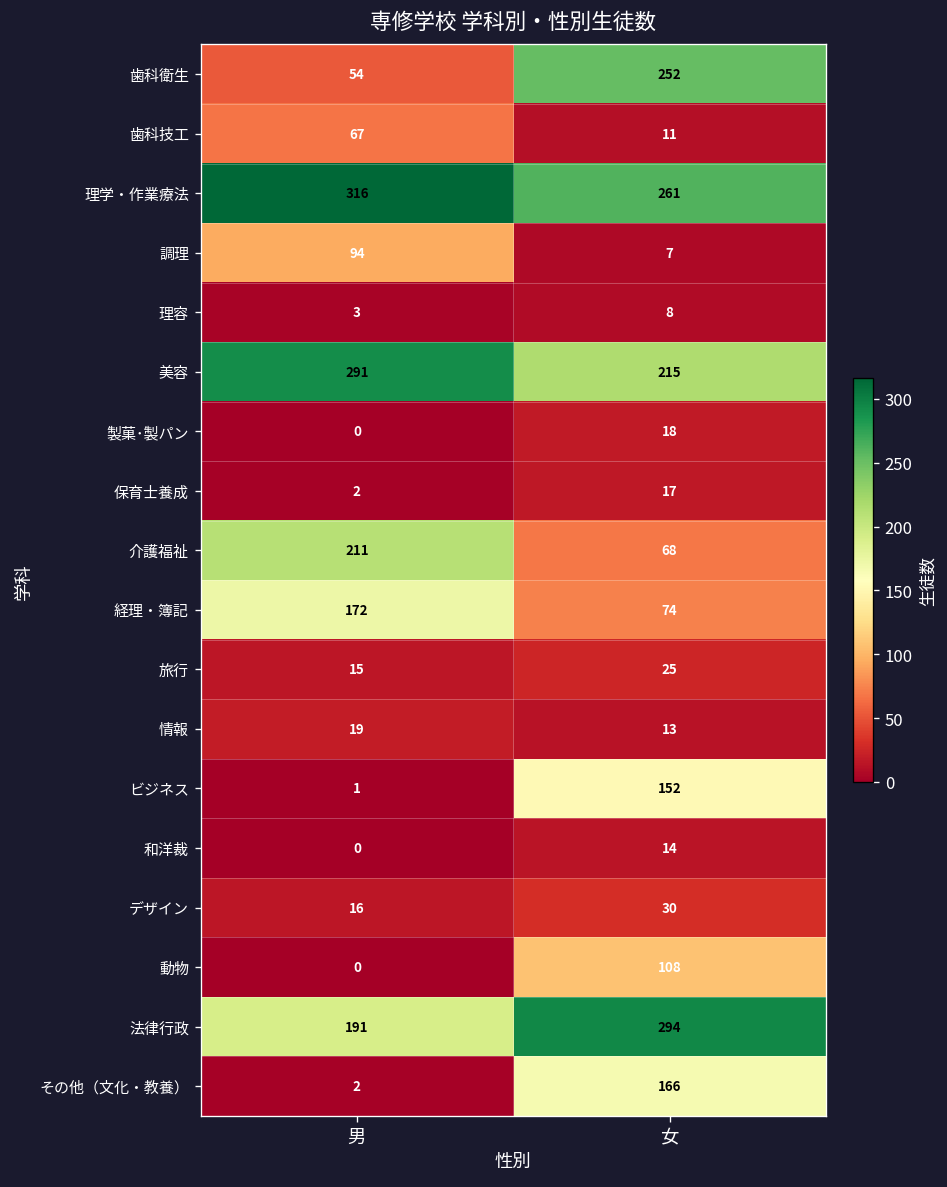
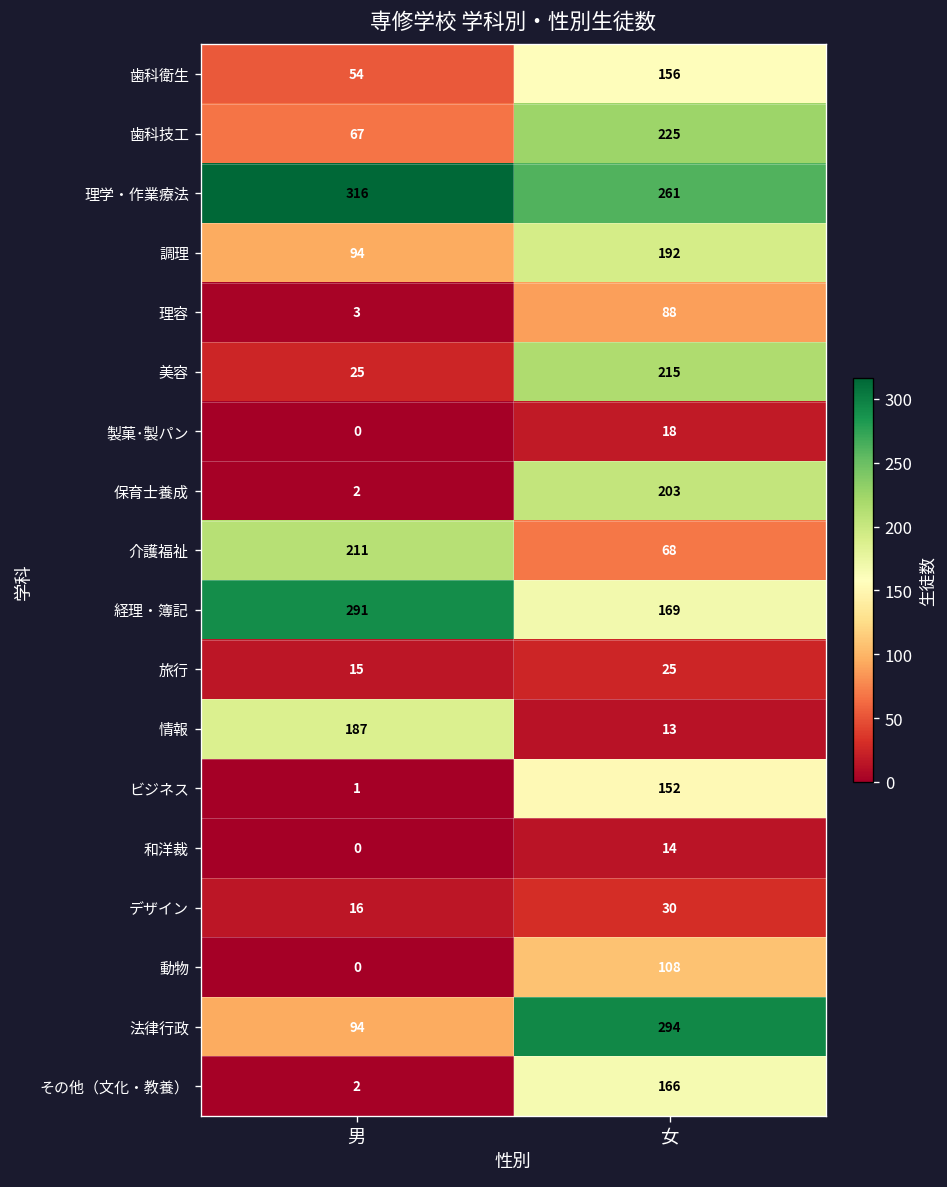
  {
    "歯科衛生": {
      "男": 54,
-     "女": 252
+     "女": 156
    },
    "歯科技工": {
      "男": 67,
-     "女": 11
+     "女": 225
    },
    "理学・作業療法": {
      "男": 316,
      "女": 261
    },
    "調理": {
      "男": 94,
-     "女": 7
+     "女": 192
    },
    "理容": {
      "男": 3,
-     "女": 8
+     "女": 88
    },
    "美容": {
-     "男": 291,
+     "男": 25,
      "女": 215
    },
    "製菓･製パン": {
      "男": 0,
      "女": 18
    },
    "保育士養成": {
      "男": 2,
-     "女": 17
+     "女": 203
    },
    "介護福祉": {
      "男": 211,
      "女": 68
    },
    "経理・簿記": {
-     "男": 172,
-     "女": 74
+     "男": 291,
+     "女": 169
    },
    "旅行": {
      "男": 15,
      "女": 25
    },
    "情報": {
-     "男": 19,
+     "男": 187,
      "女": 13
    },
    "ビジネス": {
      "男": 1,
      "女": 152
    },
    "和洋裁": {
      "男": 0,
      "女": 14
    },
    "デザイン": {
      "男": 16,
      "女": 30
    },
    "動物": {
      "男": 0,
      "女": 108
    },
    "法律行政": {
-     "男": 191,
+     "男": 94,
      "女": 294
    },
    "その他（文化・教養）": {
      "男": 2,
      "女": 166
    }
  }
